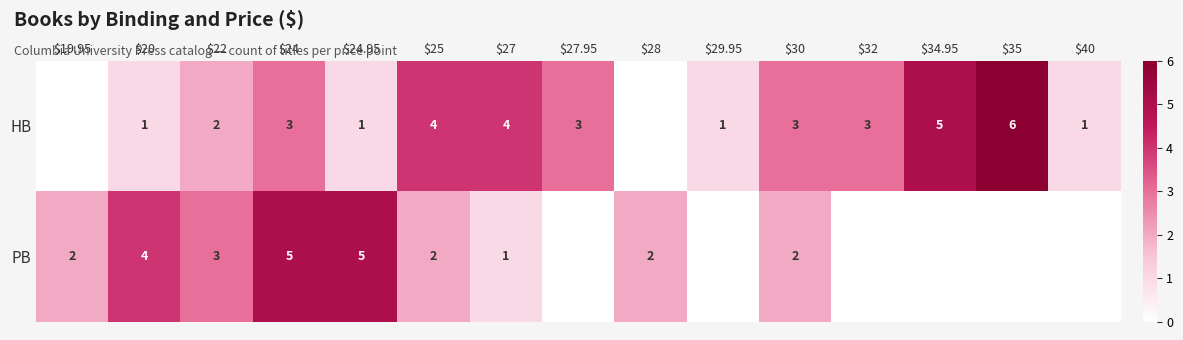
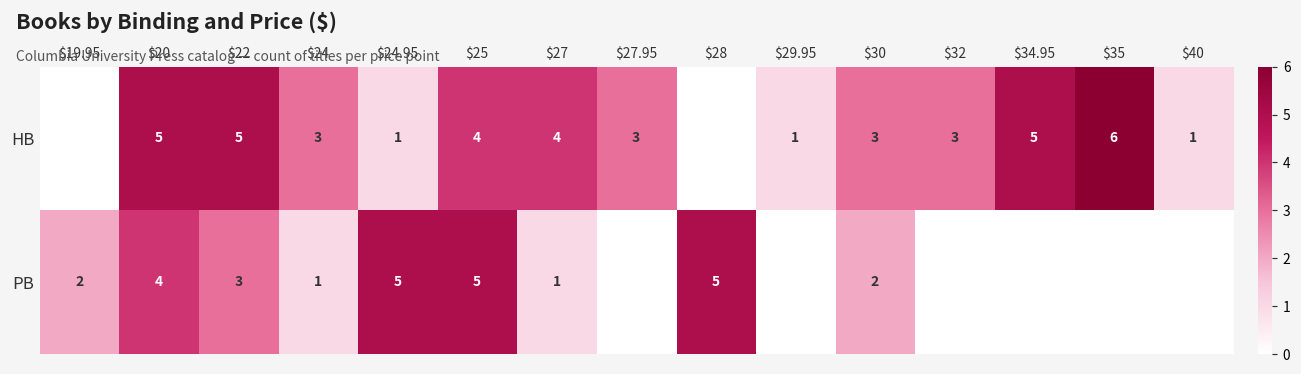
  {
    "HB": {
-     "$20": 1,
-     "$22": 2,
+     "$20": 5,
+     "$22": 5,
      "$24": 3,
      "$24.95": 1,
      "$25": 4,
      "$27": 4,
      "$27.95": 3,
      "$29.95": 1,
      "$30": 3,
      "$32": 3,
      "$34.95": 5,
      "$35": 6,
      "$40": 1
    },
    "PB": {
      "$19.95": 2,
      "$20": 4,
      "$22": 3,
-     "$24": 5,
+     "$24": 1,
      "$24.95": 5,
-     "$25": 2,
+     "$25": 5,
      "$27": 1,
-     "$28": 2,
+     "$28": 5,
      "$30": 2
    }
  }
